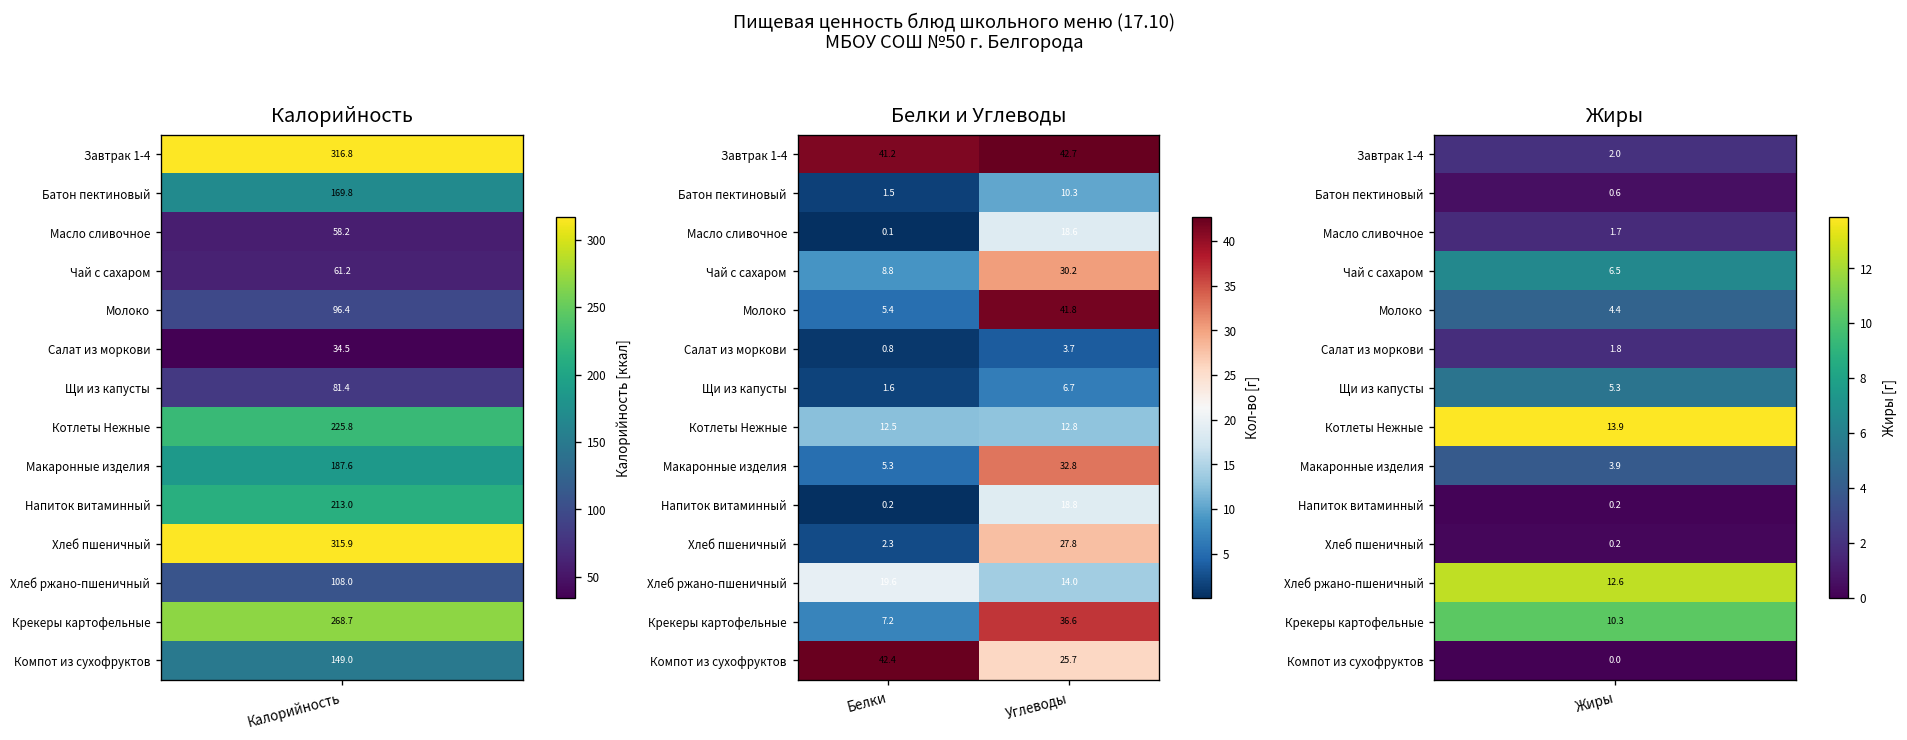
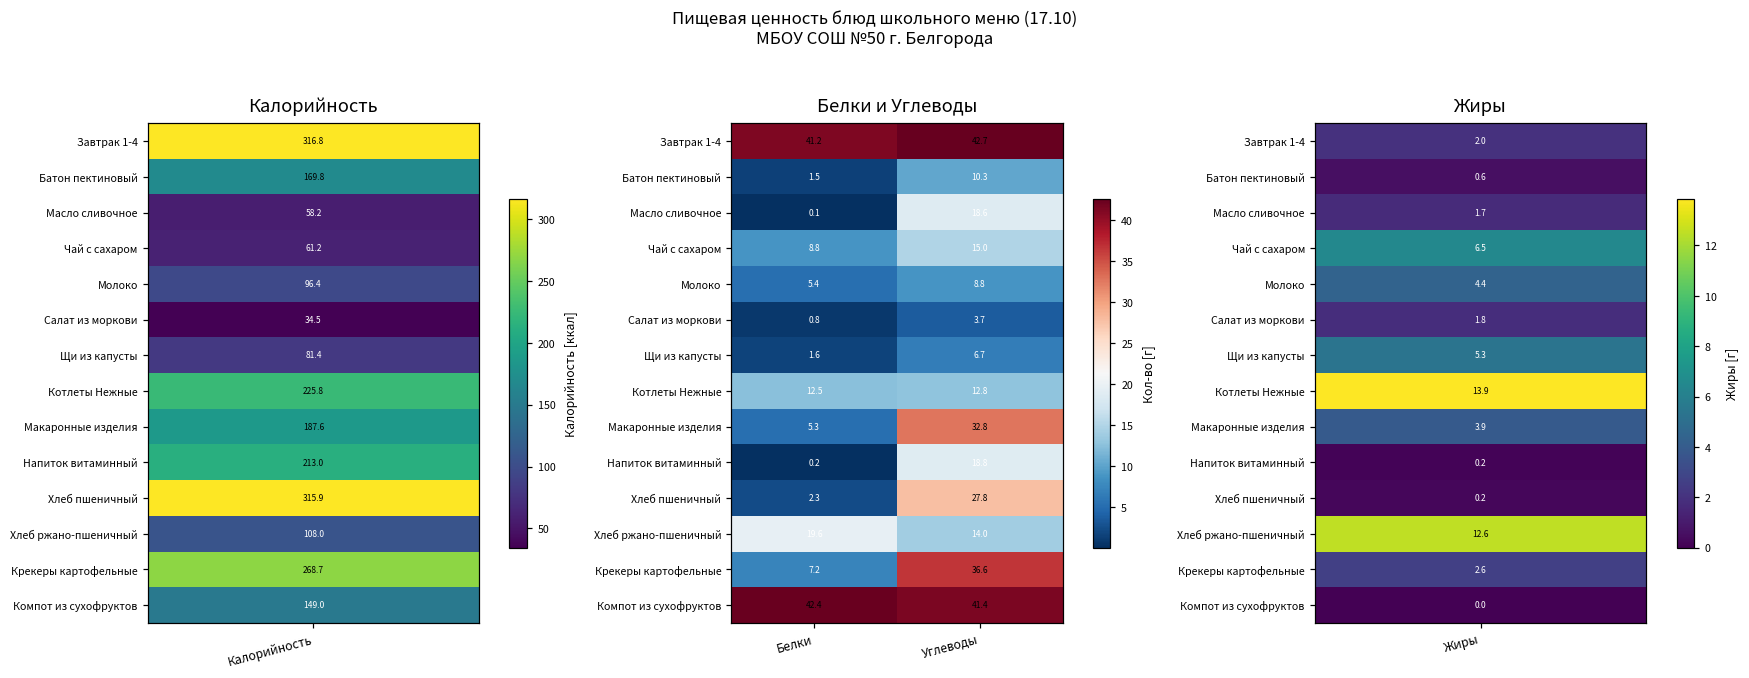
  {
    "Калорийность": {
      "Завтрак 1-4": {
        "Калорийность": 316.8
      },
      "Батон пектиновый": {
        "Калорийность": 169.8
      },
      "Масло сливочное": {
        "Калорийность": 58.2
      },
      "Чай с сахаром": {
        "Калорийность": 61.2
      },
      "Молоко": {
        "Калорийность": 96.4
      },
      "Салат из моркови": {
        "Калорийность": 34.5
      },
      "Щи из капусты": {
        "Калорийность": 81.4
      },
      "Котлеты Нежные": {
        "Калорийность": 225.8
      },
      "Макаронные изделия": {
        "Калорийность": 187.6
      },
      "Напиток витаминный": {
        "Калорийность": 213.0
      },
      "Хлеб пшеничный": {
        "Калорийность": 315.9
      },
      "Хлеб ржано-пшеничный": {
        "Калорийность": 108.0
      },
      "Крекеры картофельные": {
        "Калорийность": 268.7
      },
      "Компот из сухофруктов": {
        "Калорийность": 149.0
      }
    },
    "Белки и Углеводы": {
      "Завтрак 1-4": {
        "Белки": 41.2,
        "Углеводы": 42.7
      },
      "Батон пектиновый": {
        "Белки": 1.5,
        "Углеводы": 10.3
      },
      "Масло сливочное": {
        "Белки": 0.1
      },
      "Чай с сахаром": {
        "Белки": 8.8,
-       "Углеводы": 30.2
+       "Углеводы": 15.0
      },
      "Молоко": {
        "Белки": 5.4,
-       "Углеводы": 41.8
+       "Углеводы": 8.8
      },
      "Салат из моркови": {
        "Белки": 0.8,
        "Углеводы": 3.7
      },
      "Щи из капусты": {
        "Белки": 1.6,
        "Углеводы": 6.7
      },
      "Котлеты Нежные": {
        "Белки": 12.5,
        "Углеводы": 12.8
      },
      "Макаронные изделия": {
        "Белки": 5.3,
        "Углеводы": 32.8
      },
      "Напиток витаминный": {
        "Белки": 0.2
      },
      "Хлеб пшеничный": {
        "Белки": 2.3,
        "Углеводы": 27.8
      },
      "Хлеб ржано-пшеничный": {
        "Углеводы": 14.0
      },
      "Крекеры картофельные": {
        "Белки": 7.2,
        "Углеводы": 36.6
      },
      "Компот из сухофруктов": {
        "Белки": 42.4,
-       "Углеводы": 25.7
+       "Углеводы": 41.4
      }
    },
    "Жиры": {
      "Завтрак 1-4": {
        "Жиры": 2.0
      },
      "Батон пектиновый": {
        "Жиры": 0.6
      },
      "Масло сливочное": {
        "Жиры": 1.7
      },
      "Чай с сахаром": {
        "Жиры": 6.5
      },
      "Молоко": {
        "Жиры": 4.4
      },
      "Салат из моркови": {
        "Жиры": 1.8
      },
      "Щи из капусты": {
        "Жиры": 5.3
      },
      "Котлеты Нежные": {
        "Жиры": 13.9
      },
      "Макаронные изделия": {
        "Жиры": 3.9
      },
      "Напиток витаминный": {
        "Жиры": 0.2
      },
      "Хлеб пшеничный": {
        "Жиры": 0.2
      },
      "Хлеб ржано-пшеничный": {
        "Жиры": 12.6
      },
      "Крекеры картофельные": {
-       "Жиры": 10.3
+       "Жиры": 2.6
      },
      "Компот из сухофруктов": {
        "Жиры": 0.0
      }
    }
  }
